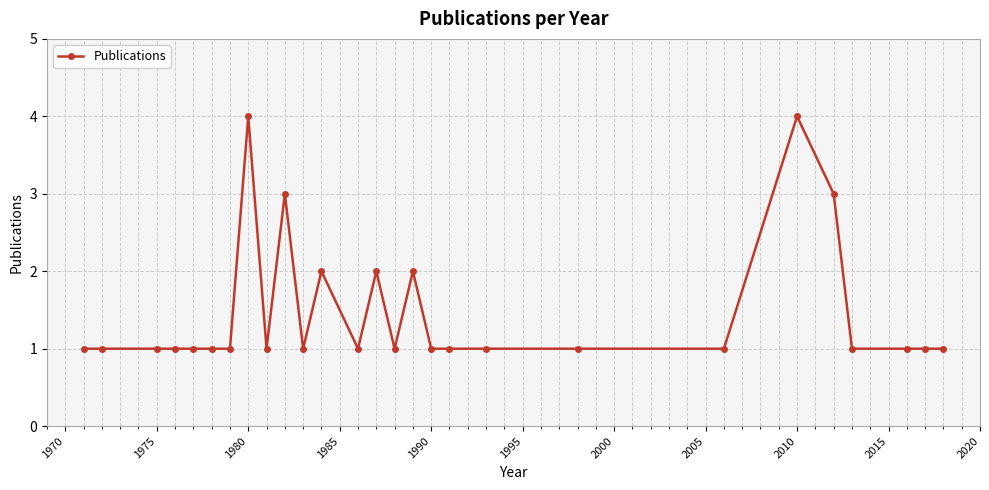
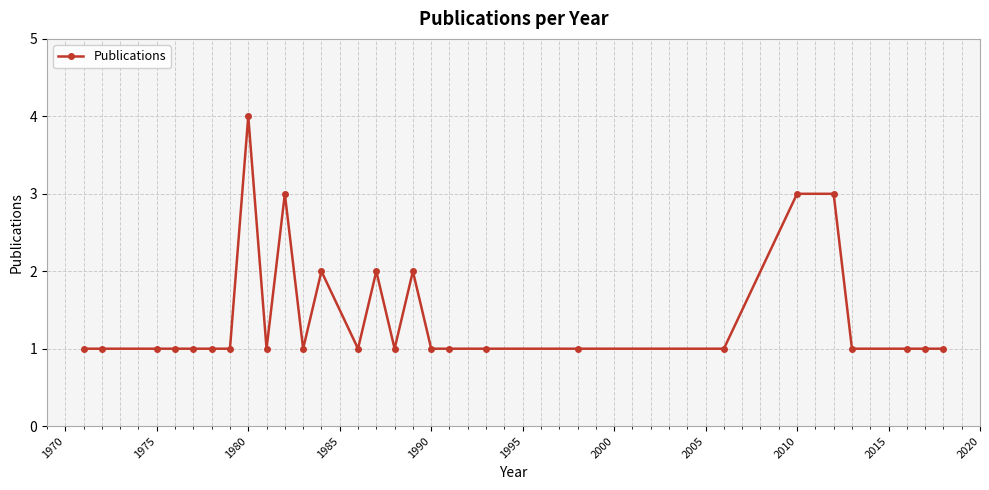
  {
    "1975": 1,
    "1980": 4,
    "1990": 1,
-   "2010": 4
+   "2010": 3
  }
